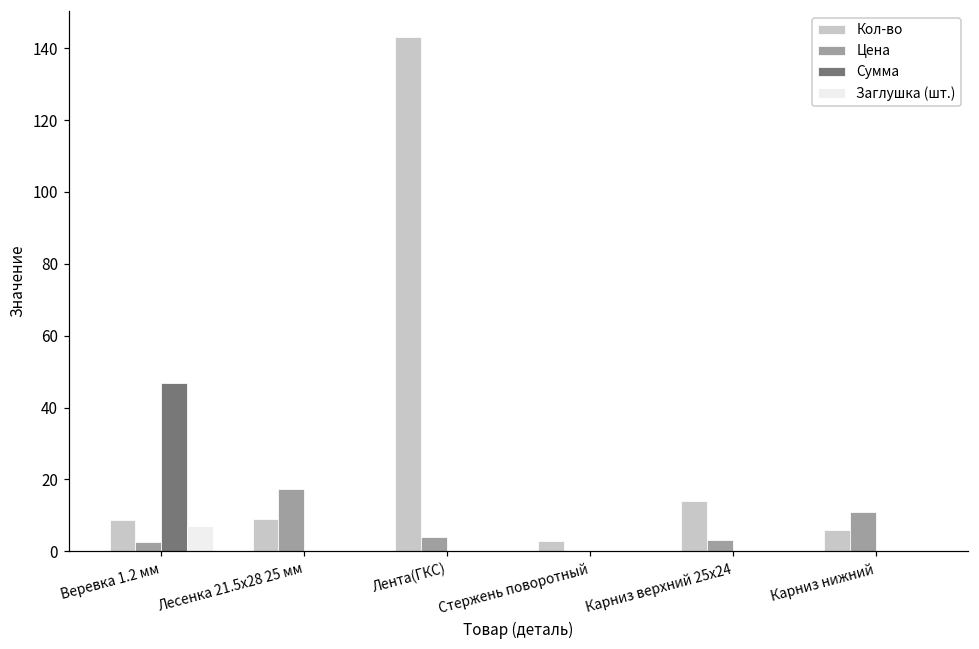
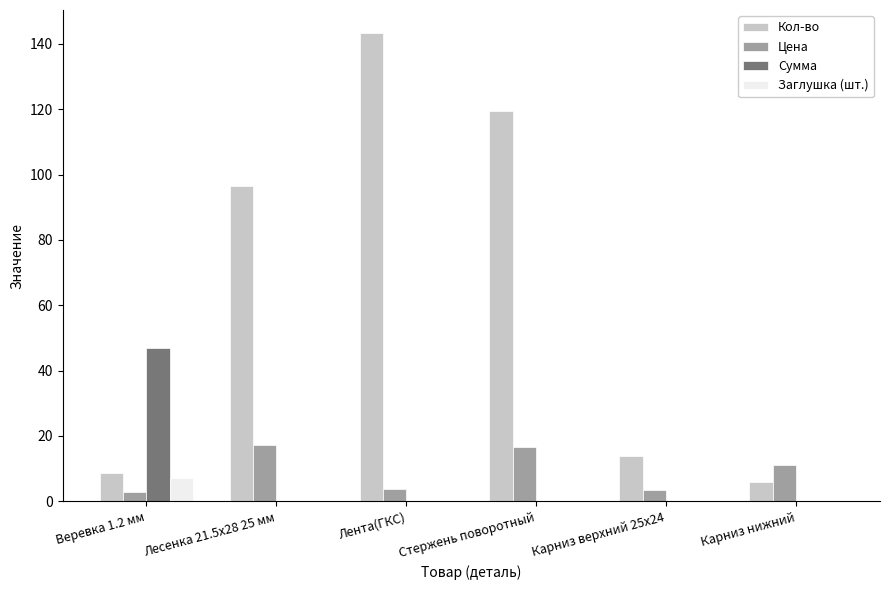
  {
    "Кол-во": {
      "Веревка 1.2 мм": 9,
-     "Лесенка 21.5x28 25 мм": 9,
+     "Лесенка 21.5x28 25 мм": 97,
      "Лента(ГКС)": 143,
-     "Стержень поворотный": 3,
+     "Стержень поворотный": 119,
      "Карниз верхний 25х24": 14,
      "Карниз нижний": 6
    },
    "Цена": {
      "Веревка 1.2 мм": 3,
      "Лесенка 21.5x28 25 мм": 17,
      "Лента(ГКС)": 4,
-     "Стержень поворотный": 0,
+     "Стержень поворотный": 17,
      "Карниз верхний 25х24": 3,
      "Карниз нижний": 11
    },
    "Сумма": {
      "Веревка 1.2 мм": 47,
      "Лесенка 21.5x28 25 мм": 0,
      "Лента(ГКС)": 0,
      "Стержень поворотный": 0,
      "Карниз верхний 25х24": 0,
      "Карниз нижний": 0
    },
    "Заглушка (шт.)": {
      "Веревка 1.2 мм": 7,
      "Лесенка 21.5x28 25 мм": 0,
      "Лента(ГКС)": 0,
      "Стержень поворотный": 0,
      "Карниз верхний 25х24": 0,
      "Карниз нижний": 0
    }
  }
